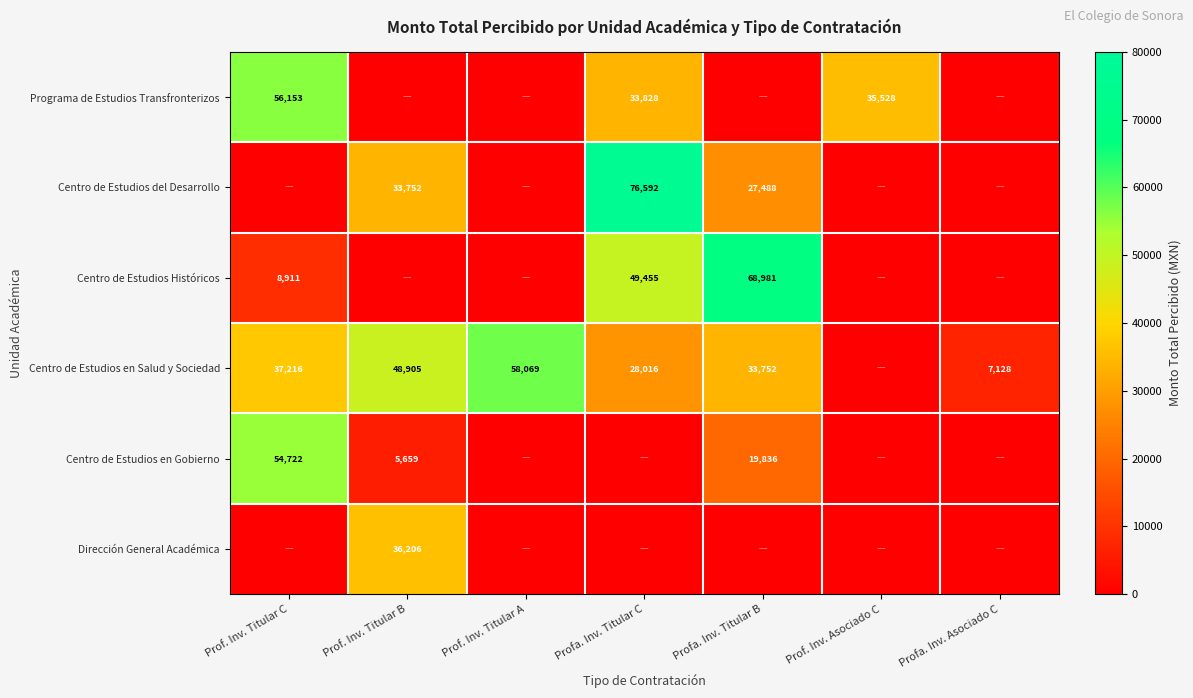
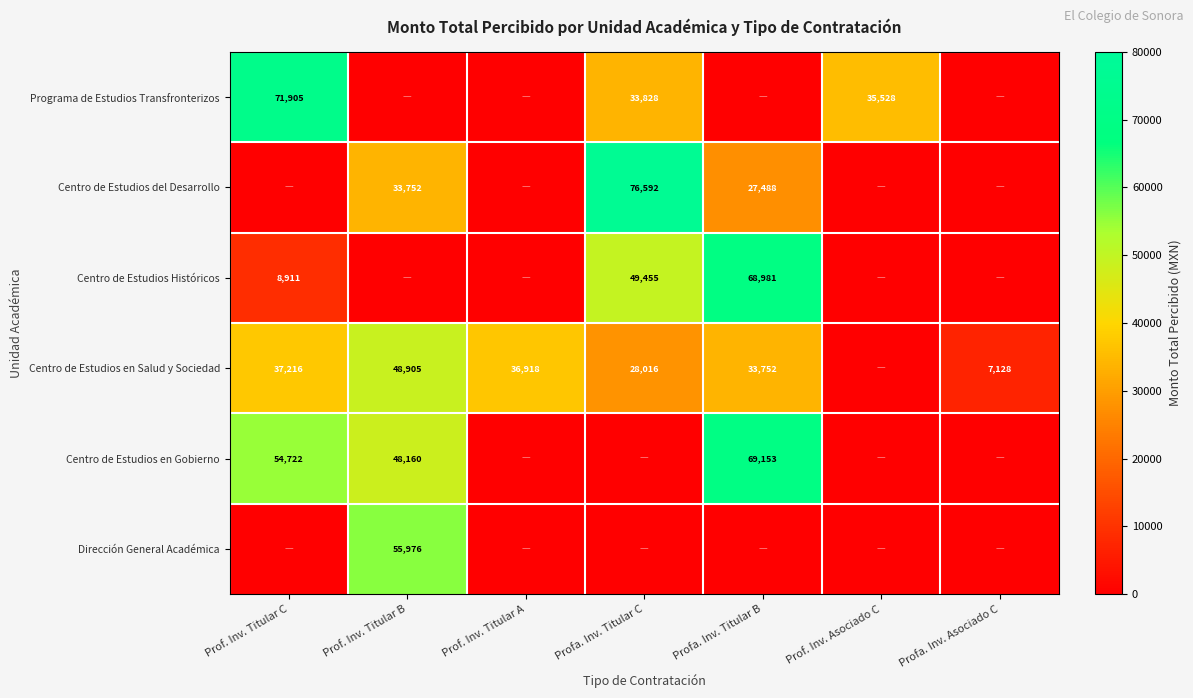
  {
    "Programa de Estudios Transfronterizos": {
-     "Prof. Inv. Titular C": "56,153",
+     "Prof. Inv. Titular C": "71,905",
      "Profa. Inv. Titular C": "33,828",
      "Prof. Inv. Asociado C": "35,528"
    },
    "Centro de Estudios del Desarrollo": {
      "Prof. Inv. Titular B": "33,752",
      "Profa. Inv. Titular C": "76,592",
      "Profa. Inv. Titular B": "27,488"
    },
    "Centro de Estudios Históricos": {
      "Prof. Inv. Titular C": "8,911",
      "Profa. Inv. Titular C": "49,455",
      "Profa. Inv. Titular B": "68,981"
    },
    "Centro de Estudios en Salud y Sociedad": {
      "Prof. Inv. Titular C": "37,216",
      "Prof. Inv. Titular B": "48,905",
-     "Prof. Inv. Titular A": "58,069",
+     "Prof. Inv. Titular A": "36,918",
      "Profa. Inv. Titular C": "28,016",
      "Profa. Inv. Titular B": "33,752",
      "Profa. Inv. Asociado C": "7,128"
    },
    "Centro de Estudios en Gobierno": {
      "Prof. Inv. Titular C": "54,722",
-     "Prof. Inv. Titular B": "5,659",
-     "Profa. Inv. Titular B": "19,836"
+     "Prof. Inv. Titular B": "48,160",
+     "Profa. Inv. Titular B": "69,153"
    },
    "Dirección General Académica": {
-     "Prof. Inv. Titular B": "36,206"
+     "Prof. Inv. Titular B": "55,976"
    }
  }
